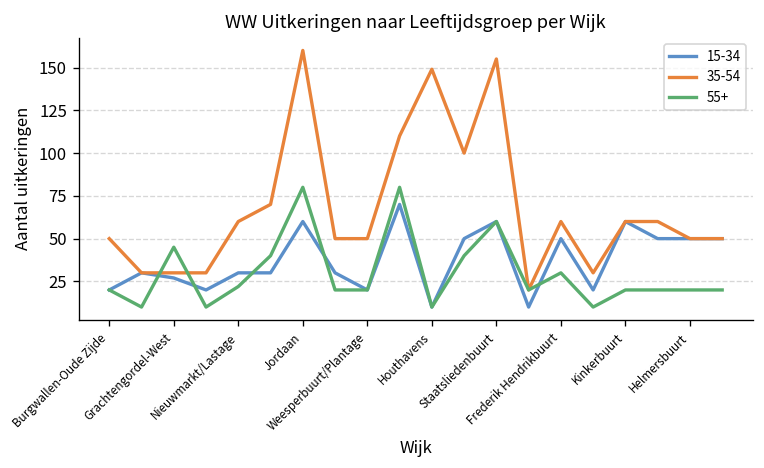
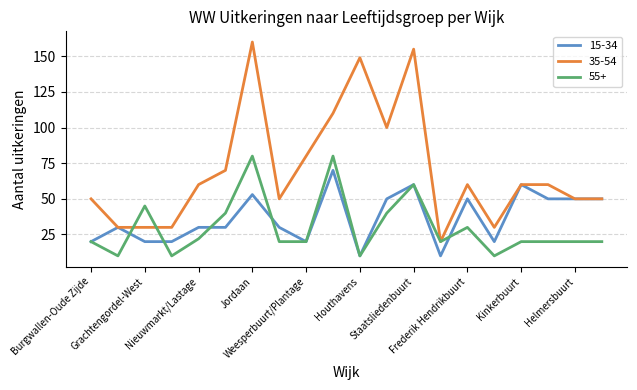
  {
    "15-34": {
-     "Grachtengordel-West": 27,
+     "Grachtengordel-West": 20,
      "Nieuwmarkt/Lastage": 30,
-     "Jordaan": 60,
+     "Jordaan": 53,
      "Frederik Hendrikbuurt": 50
    },
    "35-54": {
      "Burgwallen-Oude Zijde": 50,
      "Grachtengordel-West": 30,
      "Nieuwmarkt/Lastage": 60,
      "Jordaan": 160,
-     "Weesperbuurt/Plantage": 50,
+     "Weesperbuurt/Plantage": 80,
      "Houthavens": 149,
      "Staatsliedenbuurt": 155,
      "Frederik Hendrikbuurt": 60
    },
    "55+": {
      "Grachtengordel-West": 45,
      "Nieuwmarkt/Lastage": 22,
      "Jordaan": 80,
      "Frederik Hendrikbuurt": 30,
      "Kinkerbuurt": 20,
      "Helmersbuurt": 20
    }
  }
